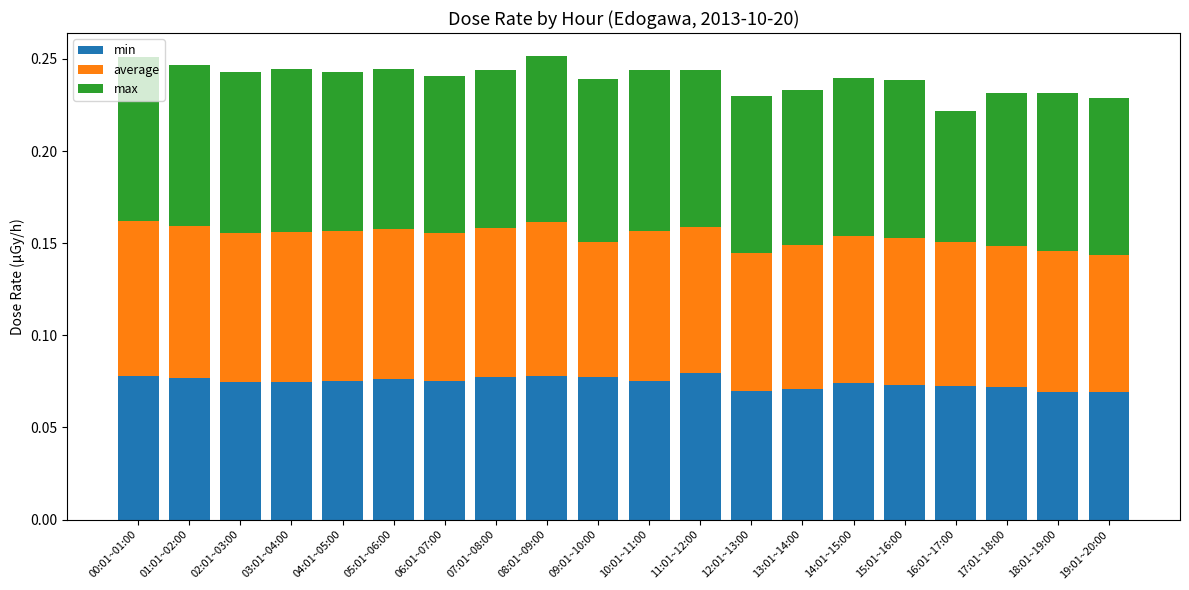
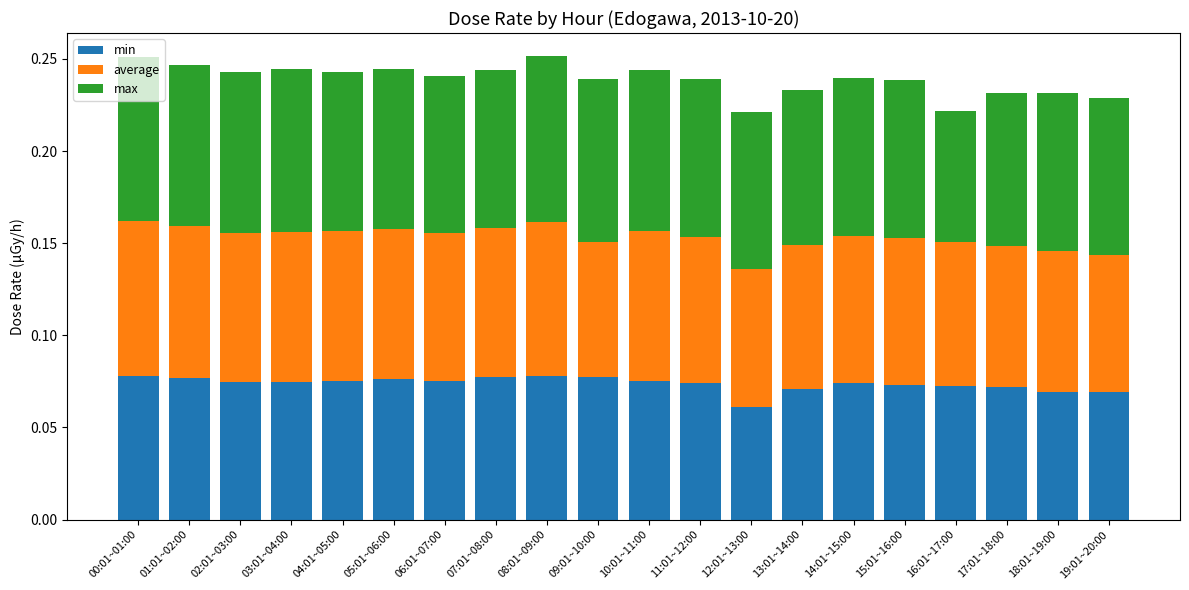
  {
    "min": {
      "00:01~01:00": 0.078,
      "01:01~02:00": 0.077,
      "02:01~03:00": 0.075,
      "03:01~04:00": 0.075,
      "04:01~05:00": 0.075,
      "05:01~06:00": 0.077,
      "06:01~07:00": 0.075,
      "07:01~08:00": 0.077,
      "08:01~09:00": 0.078,
      "09:01~10:00": 0.077,
      "10:01~11:00": 0.075,
-     "11:01~12:00": 0.079,
-     "12:01~13:00": 0.070,
+     "11:01~12:00": 0.074,
+     "12:01~13:00": 0.061,
      "13:01~14:00": 0.071,
      "14:01~15:00": 0.074,
      "15:01~16:00": 0.073,
      "16:01~17:00": 0.072,
      "17:01~18:00": 0.072,
      "18:01~19:00": 0.069,
      "19:01~20:00": 0.069
    },
    "average": {
      "00:01~01:00": 0.084,
      "01:01~02:00": 0.082,
      "02:01~03:00": 0.081,
      "03:01~04:00": 0.081,
      "04:01~05:00": 0.081,
      "05:01~06:00": 0.081,
      "06:01~07:00": 0.080,
      "07:01~08:00": 0.081,
      "08:01~09:00": 0.084,
      "09:01~10:00": 0.073,
      "10:01~11:00": 0.082,
      "11:01~12:00": 0.080,
      "12:01~13:00": 0.075,
      "13:01~14:00": 0.078,
      "14:01~15:00": 0.080,
      "15:01~16:00": 0.080,
      "16:01~17:00": 0.078,
      "17:01~18:00": 0.076,
      "18:01~19:00": 0.077,
      "19:01~20:00": 0.074
    },
    "max": {
      "01:01~02:00": 0.087,
      "02:01~03:00": 0.087,
      "03:01~04:00": 0.089,
      "04:01~05:00": 0.086,
      "05:01~06:00": 0.087,
      "06:01~07:00": 0.085,
      "07:01~08:00": 0.086,
      "08:01~09:00": 0.090,
      "09:01~10:00": 0.089,
      "10:01~11:00": 0.087,
      "11:01~12:00": 0.085,
      "12:01~13:00": 0.085,
      "13:01~14:00": 0.084,
      "14:01~15:00": 0.086,
      "15:01~16:00": 0.086,
      "16:01~17:00": 0.071,
      "17:01~18:00": 0.083,
      "18:01~19:00": 0.086,
      "19:01~20:00": 0.085
    }
  }
